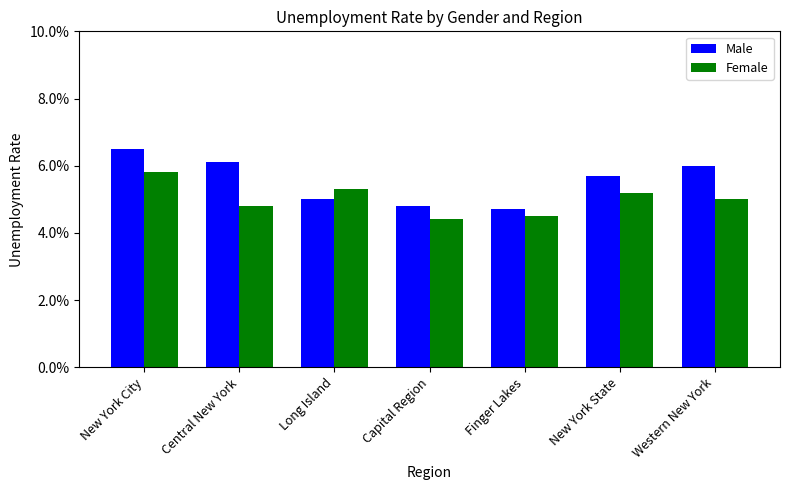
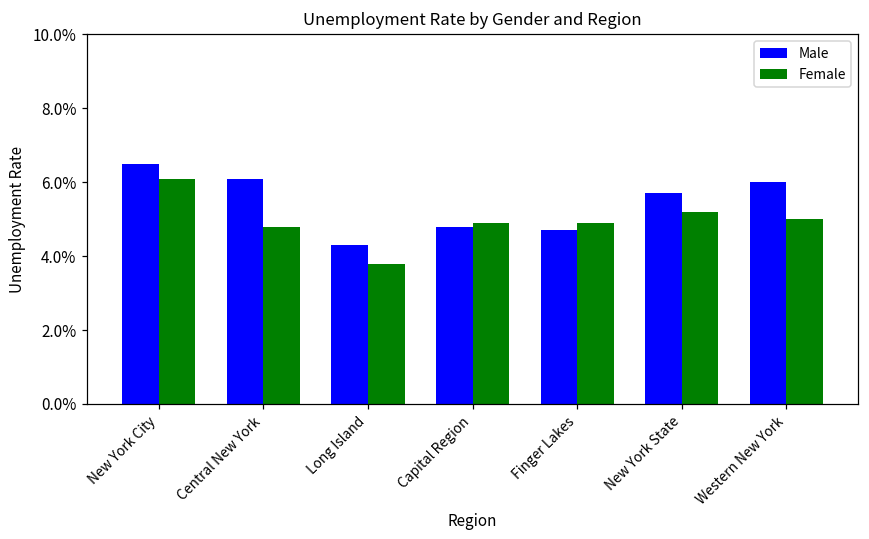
  {
    "Male": {
      "New York City": "6.5%",
      "Central New York": "6.1%",
-     "Long Island": "5.0%",
+     "Long Island": "4.3%",
      "Capital Region": "4.8%",
      "Finger Lakes": "4.7%",
      "New York State": "5.7%",
      "Western New York": "6.0%"
    },
    "Female": {
-     "New York City": "5.8%",
+     "New York City": "6.1%",
      "Central New York": "4.8%",
-     "Long Island": "5.3%",
-     "Capital Region": "4.4%",
-     "Finger Lakes": "4.5%",
+     "Long Island": "3.8%",
+     "Capital Region": "4.9%",
+     "Finger Lakes": "4.9%",
      "New York State": "5.2%",
      "Western New York": "5.0%"
    }
  }
